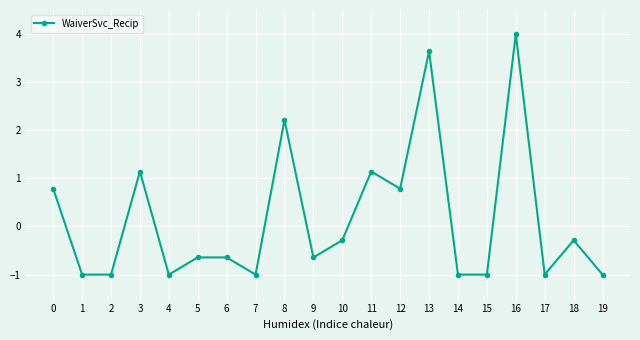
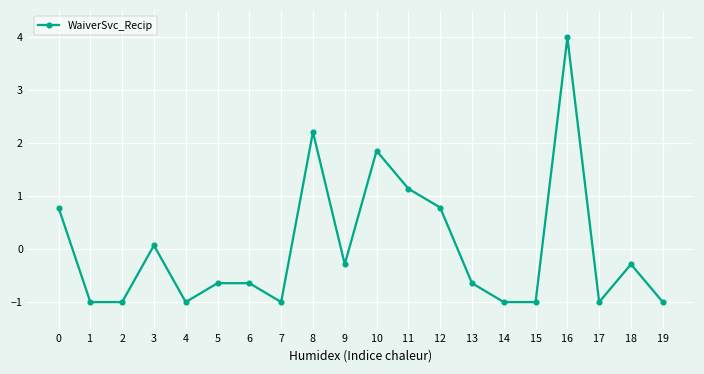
  {
    "0": 0.8,
    "1": -1.0,
    "2": -1.0,
-   "3": 1.1,
+   "3": 0.1,
    "4": -1.0,
    "5": -0.6,
    "6": -0.6,
    "7": -1.0,
    "8": 2.2,
-   "9": -0.6,
-   "10": -0.3,
+   "9": -0.3,
+   "10": 1.9,
    "11": 1.1,
    "12": 0.8,
-   "13": 3.6,
+   "13": -0.6,
    "14": -1.0,
    "15": -1.0,
    "16": 4.0,
    "17": -1.0,
    "18": -0.3,
    "19": -1.0
  }
